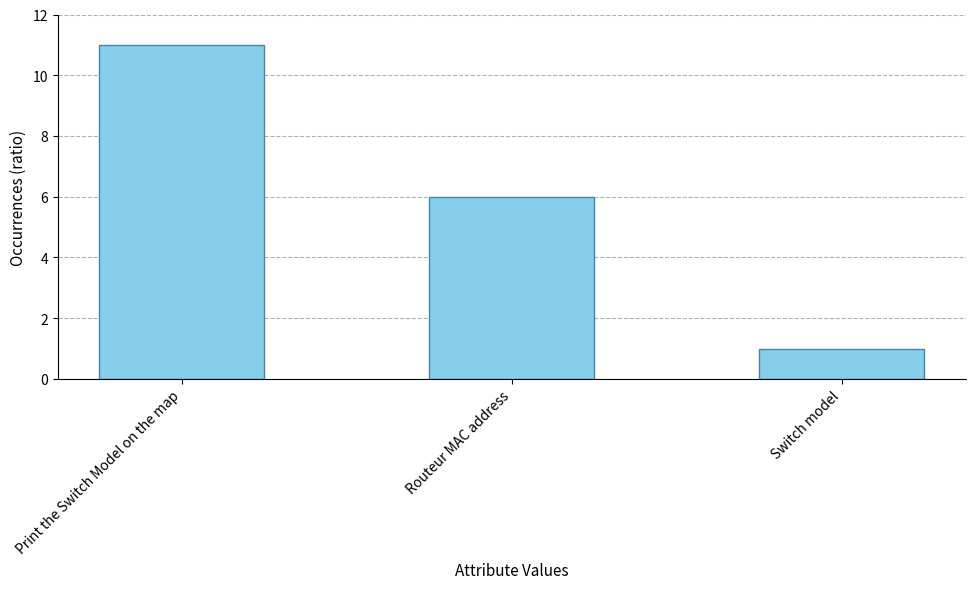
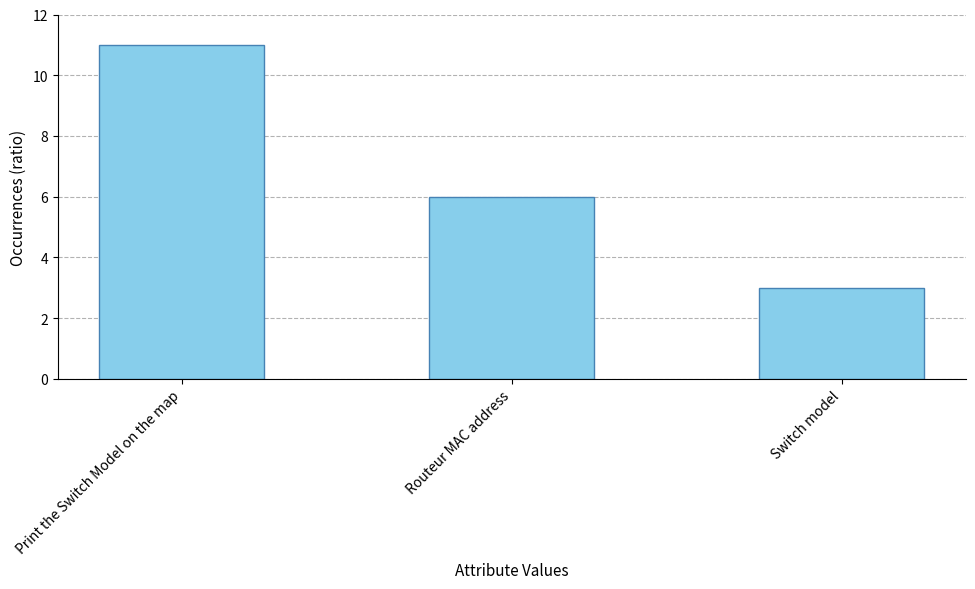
  {
    "Print the Switch Model on the map": 11,
    "Routeur MAC address": 6,
-   "Switch model": 1
+   "Switch model": 3
  }
